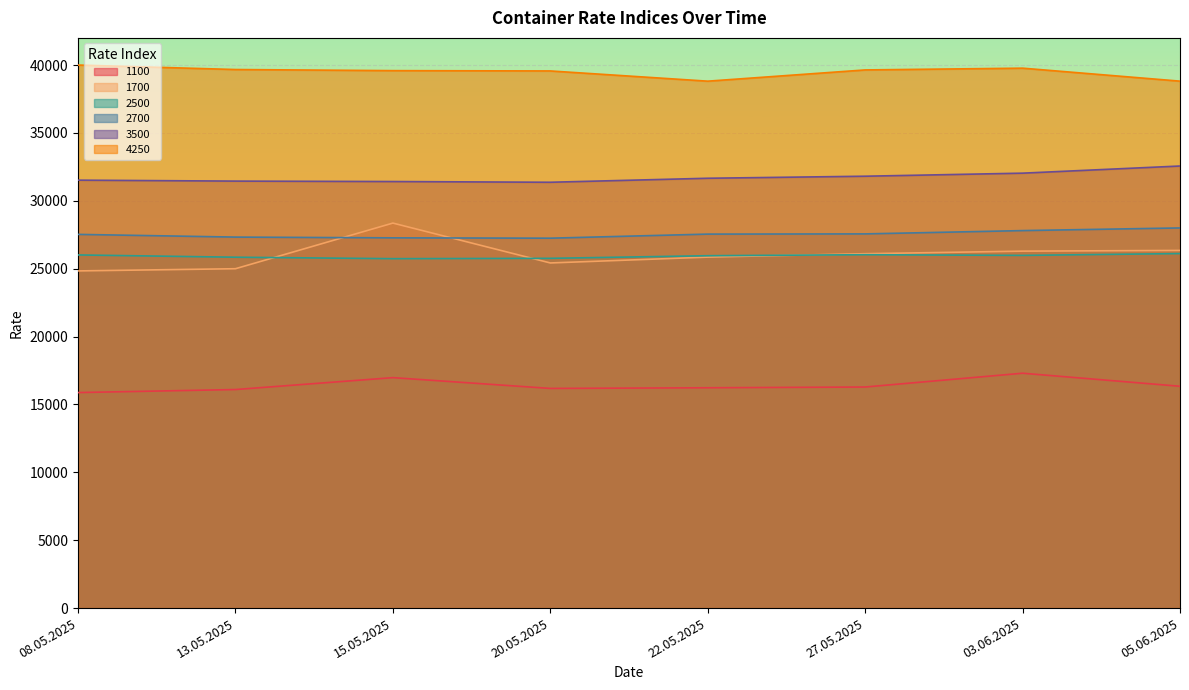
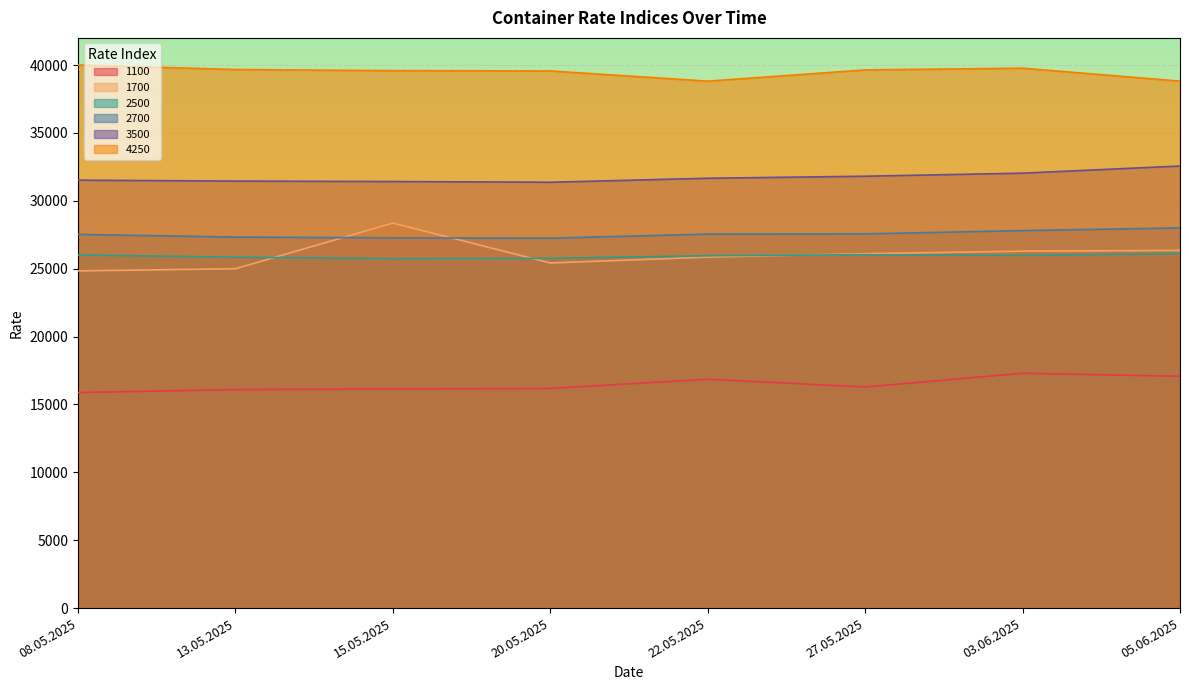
  {
    "1100": {
      "08.05.2025": 15900,
      "13.05.2025": 16100,
-     "15.05.2025": 17000,
+     "15.05.2025": 16100,
      "20.05.2025": 16200,
-     "22.05.2025": 16200,
+     "22.05.2025": 16900,
      "27.05.2025": 16300,
      "03.06.2025": 17300,
-     "05.06.2025": 16300
+     "05.06.2025": 17100
    },
    "1700": {
      "08.05.2025": 24800,
      "13.05.2025": 25000,
      "15.05.2025": 28400,
      "20.05.2025": 25400,
      "03.06.2025": 26300,
      "05.06.2025": 26300
    },
    "4250": {
      "08.05.2025": 40000,
      "13.05.2025": 39700,
      "15.05.2025": 39600,
      "20.05.2025": 39600,
      "22.05.2025": 38800,
      "27.05.2025": 39600,
      "03.06.2025": 39800,
      "05.06.2025": 38800
    }
  }
